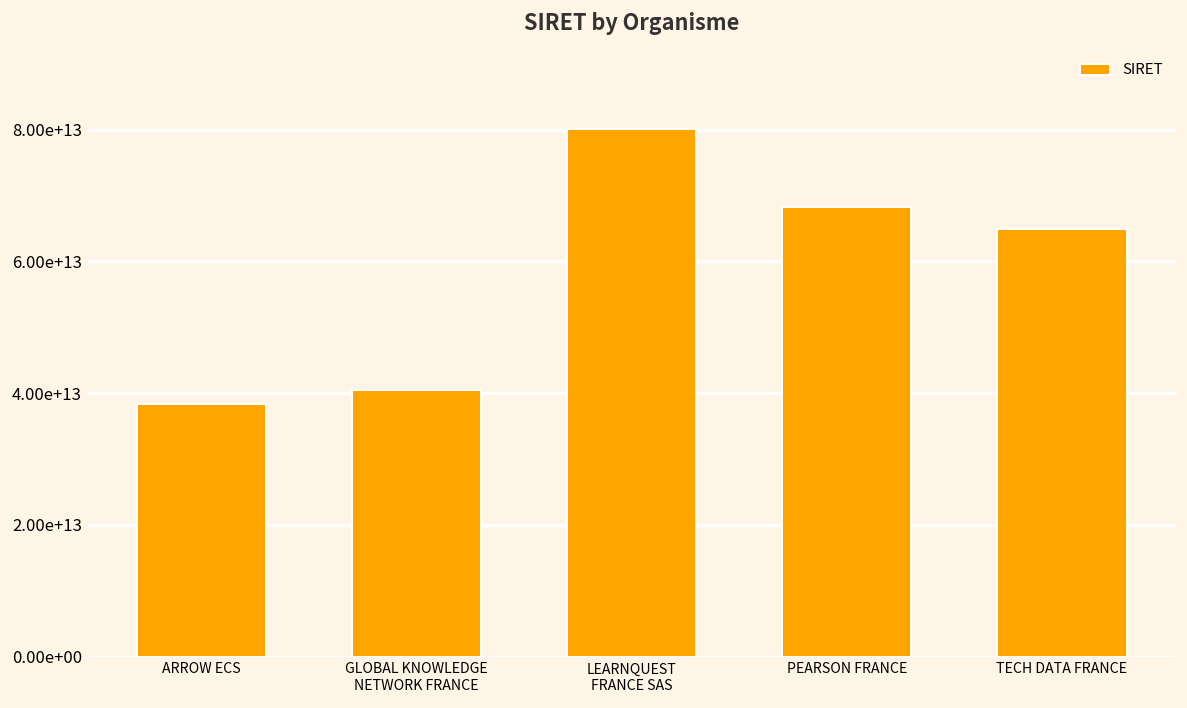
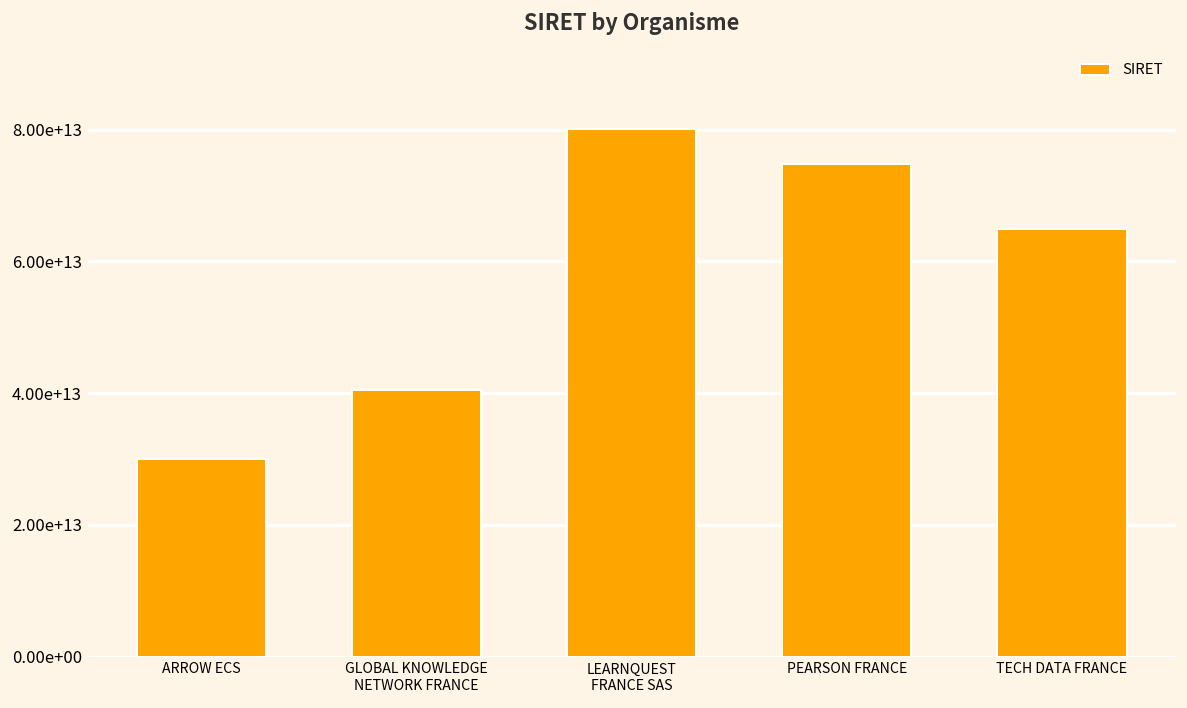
  {
-   "ARROW ECS": 38000000000000,
+   "ARROW ECS": 30000000000000,
    "GLOBAL KNOWLEDGE NETWORK FRANCE": 40000000000000,
    "LEARNQUEST FRANCE SAS": 80000000000000,
-   "PEARSON FRANCE": 68000000000000,
+   "PEARSON FRANCE": 75000000000000,
    "TECH DATA FRANCE": 65000000000000
  }
